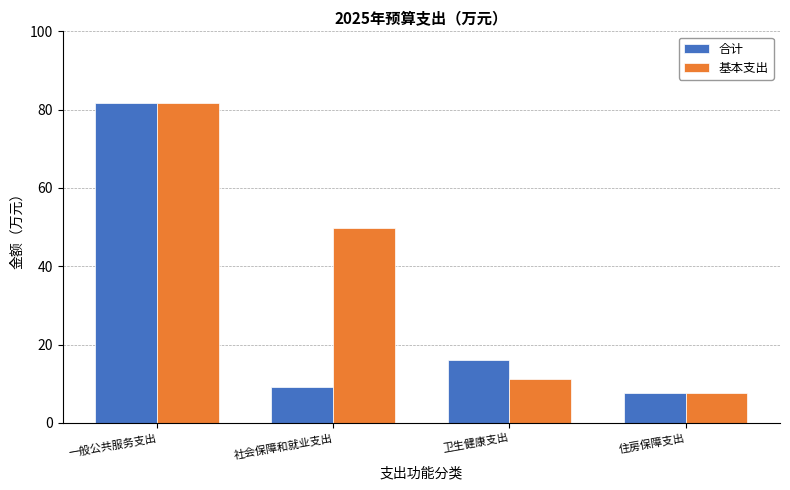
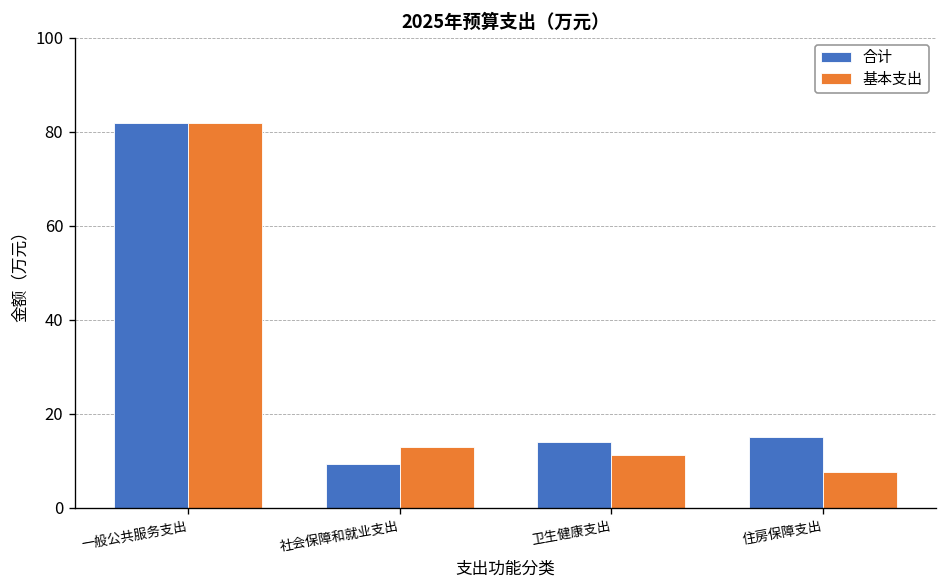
  {
    "合计": {
      "一般公共服务支出": 82,
      "社会保障和就业支出": 9,
-     "卫生健康支出": 16,
-     "住房保障支出": 8
+     "卫生健康支出": 14,
+     "住房保障支出": 15
    },
    "基本支出": {
      "一般公共服务支出": 82,
-     "社会保障和就业支出": 50,
+     "社会保障和就业支出": 13,
      "卫生健康支出": 11,
      "住房保障支出": 8
    }
  }
